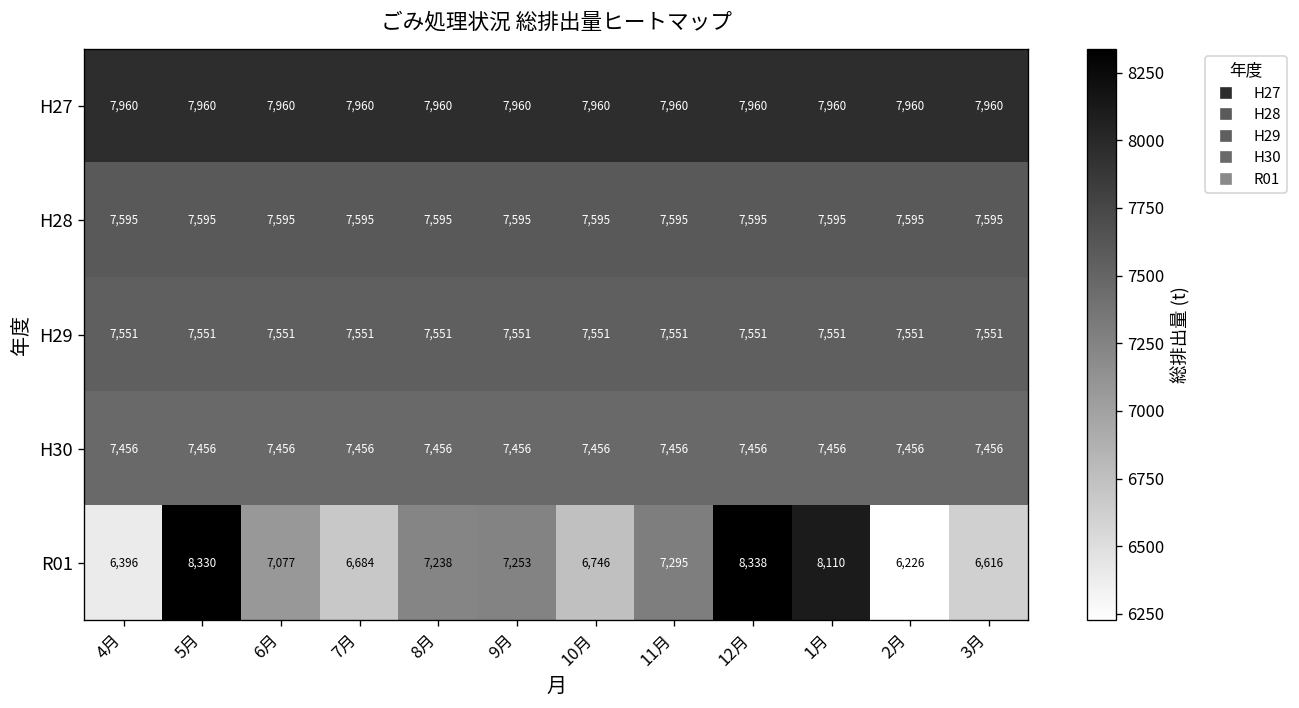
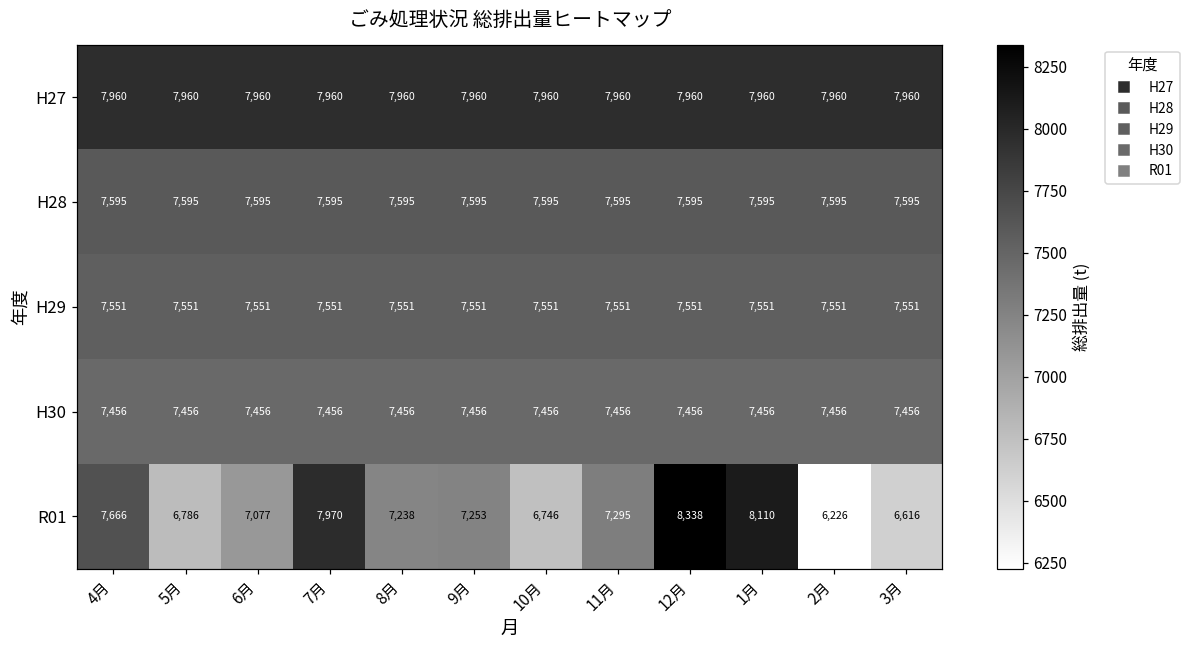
  {
    "H27": {
      "4月": "7,960",
      "5月": "7,960",
      "6月": "7,960",
      "7月": "7,960",
      "8月": "7,960",
      "9月": "7,960",
      "10月": "7,960",
      "11月": "7,960",
      "12月": "7,960",
      "1月": "7,960",
      "2月": "7,960",
      "3月": "7,960"
    },
    "H28": {
      "4月": "7,595",
      "5月": "7,595",
      "6月": "7,595",
      "7月": "7,595",
      "8月": "7,595",
      "9月": "7,595",
      "10月": "7,595",
      "11月": "7,595",
      "12月": "7,595",
      "1月": "7,595",
      "2月": "7,595",
      "3月": "7,595"
    },
    "H29": {
      "4月": "7,551",
      "5月": "7,551",
      "6月": "7,551",
      "7月": "7,551",
      "8月": "7,551",
      "9月": "7,551",
      "10月": "7,551",
      "11月": "7,551",
      "12月": "7,551",
      "1月": "7,551",
      "2月": "7,551",
      "3月": "7,551"
    },
    "H30": {
      "4月": "7,456",
      "5月": "7,456",
      "6月": "7,456",
      "7月": "7,456",
      "8月": "7,456",
      "9月": "7,456",
      "10月": "7,456",
      "11月": "7,456",
      "12月": "7,456",
      "1月": "7,456",
      "2月": "7,456",
      "3月": "7,456"
    },
    "R01": {
-     "4月": "6,396",
-     "5月": "8,330",
+     "4月": "7,666",
+     "5月": "6,786",
      "6月": "7,077",
-     "7月": "6,684",
+     "7月": "7,970",
      "8月": "7,238",
      "9月": "7,253",
      "10月": "6,746",
      "11月": "7,295",
      "12月": "8,338",
      "1月": "8,110",
      "2月": "6,226",
      "3月": "6,616"
    }
  }
